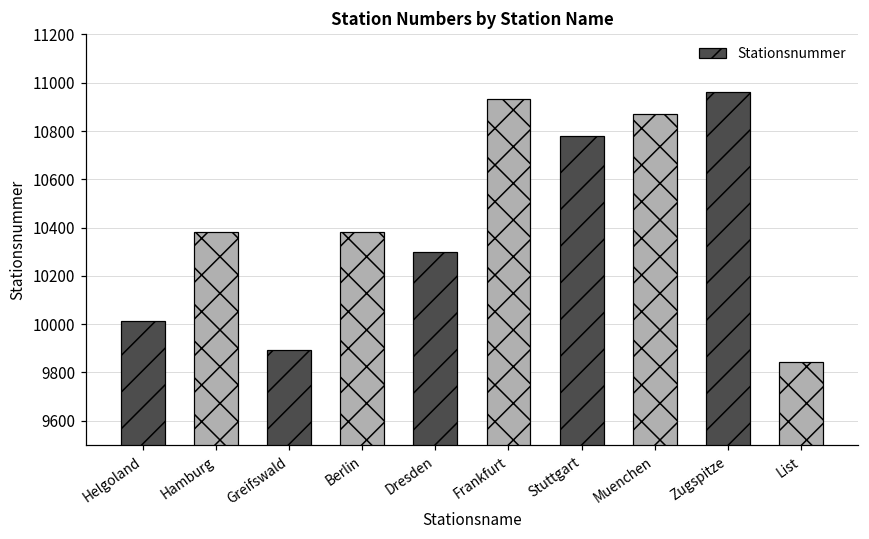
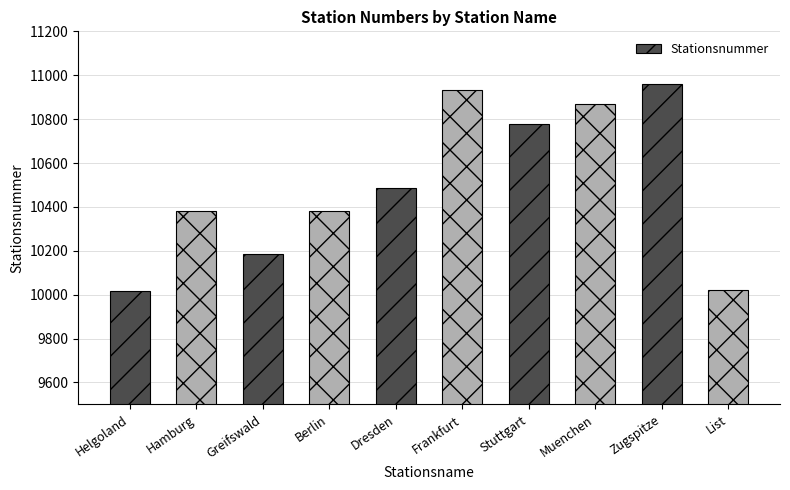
  {
    "Helgoland": 10020,
    "Hamburg": 10380,
-   "Greifswald": 9890,
+   "Greifswald": 10180,
    "Berlin": 10380,
-   "Dresden": 10300,
+   "Dresden": 10490,
    "Frankfurt": 10930,
    "Stuttgart": 10780,
    "Muenchen": 10870,
    "Zugspitze": 10960,
-   "List": 9840
+   "List": 10020
  }
